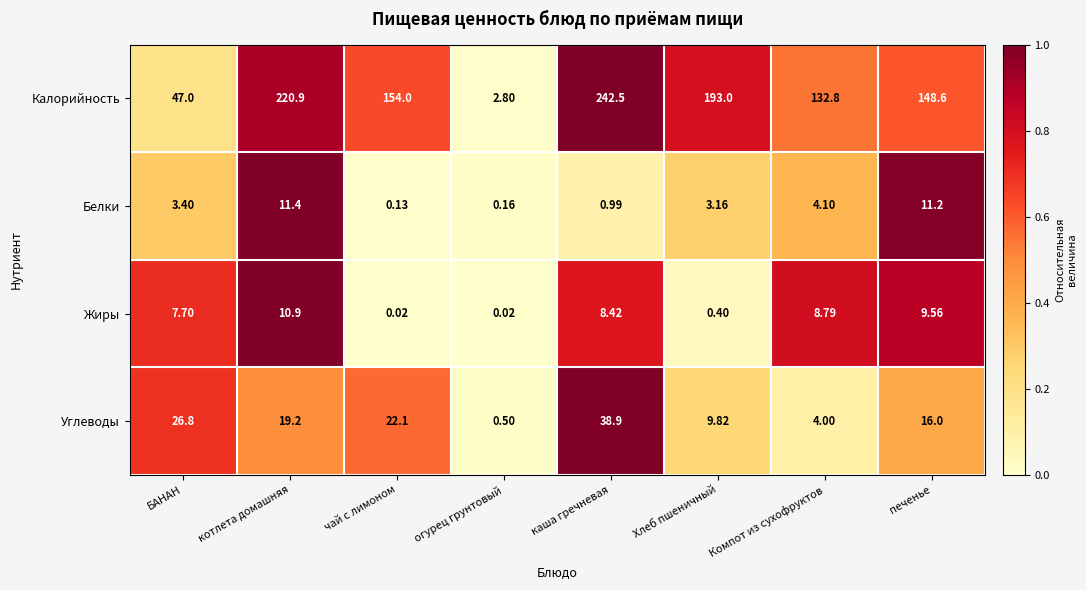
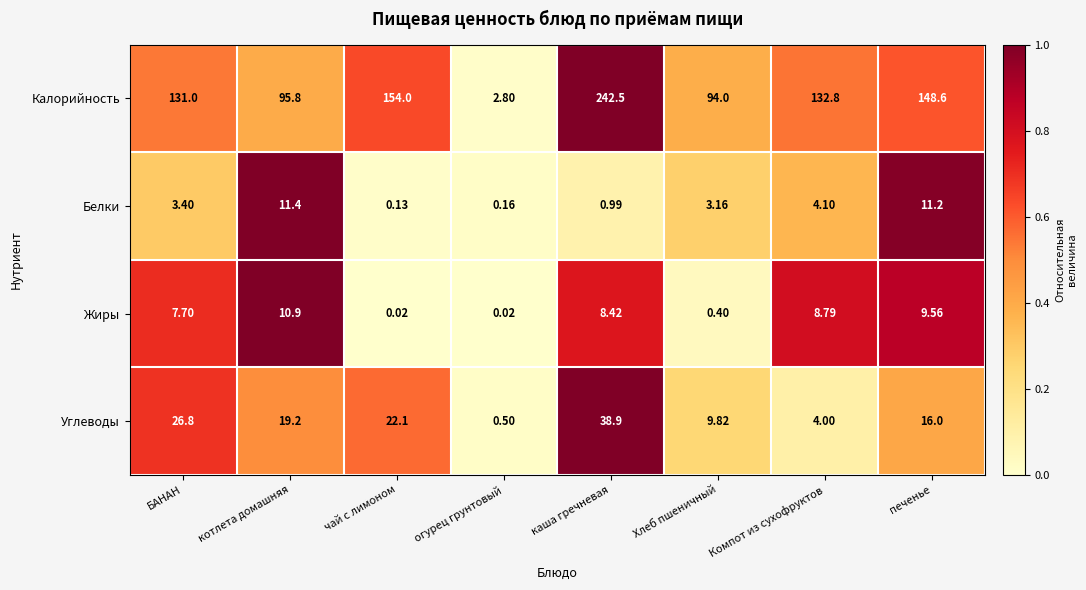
  {
    "Калорийность": {
-     "БАНАН": 47.0,
-     "котлета домашняя": 220.9,
+     "БАНАН": 131.0,
+     "котлета домашняя": 95.8,
      "чай с лимоном": 154.0,
      "огурец грунтовый": 2.80,
      "каша гречневая": 242.5,
-     "Хлеб пшеничный": 193.0,
+     "Хлеб пшеничный": 94.0,
      "Компот из сухофруктов": 132.8,
      "печенье": 148.6
    },
    "Белки": {
      "БАНАН": 3.40,
      "котлета домашняя": 11.4,
      "чай с лимоном": 0.13,
      "огурец грунтовый": 0.16,
      "каша гречневая": 0.99,
      "Хлеб пшеничный": 3.16,
      "Компот из сухофруктов": 4.10,
      "печенье": 11.2
    },
    "Жиры": {
      "БАНАН": 7.70,
      "котлета домашняя": 10.9,
      "чай с лимоном": 0.02,
      "огурец грунтовый": 0.02,
      "каша гречневая": 8.42,
      "Хлеб пшеничный": 0.40,
      "Компот из сухофруктов": 8.79,
      "печенье": 9.56
    },
    "Углеводы": {
      "БАНАН": 26.8,
      "котлета домашняя": 19.2,
      "чай с лимоном": 22.1,
      "огурец грунтовый": 0.50,
      "каша гречневая": 38.9,
      "Хлеб пшеничный": 9.82,
      "Компот из сухофруктов": 4.00,
      "печенье": 16.0
    }
  }
